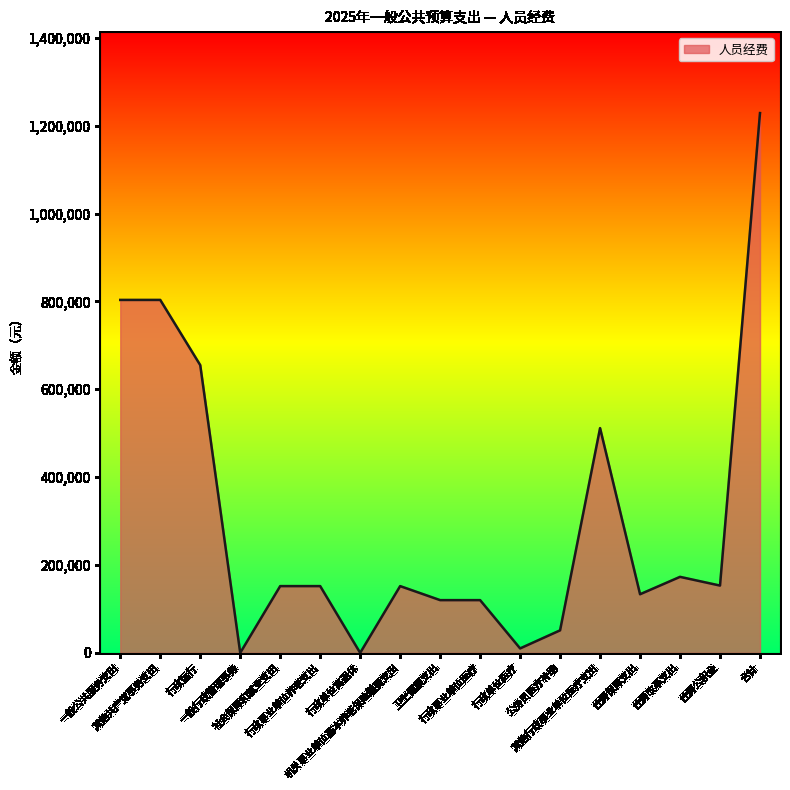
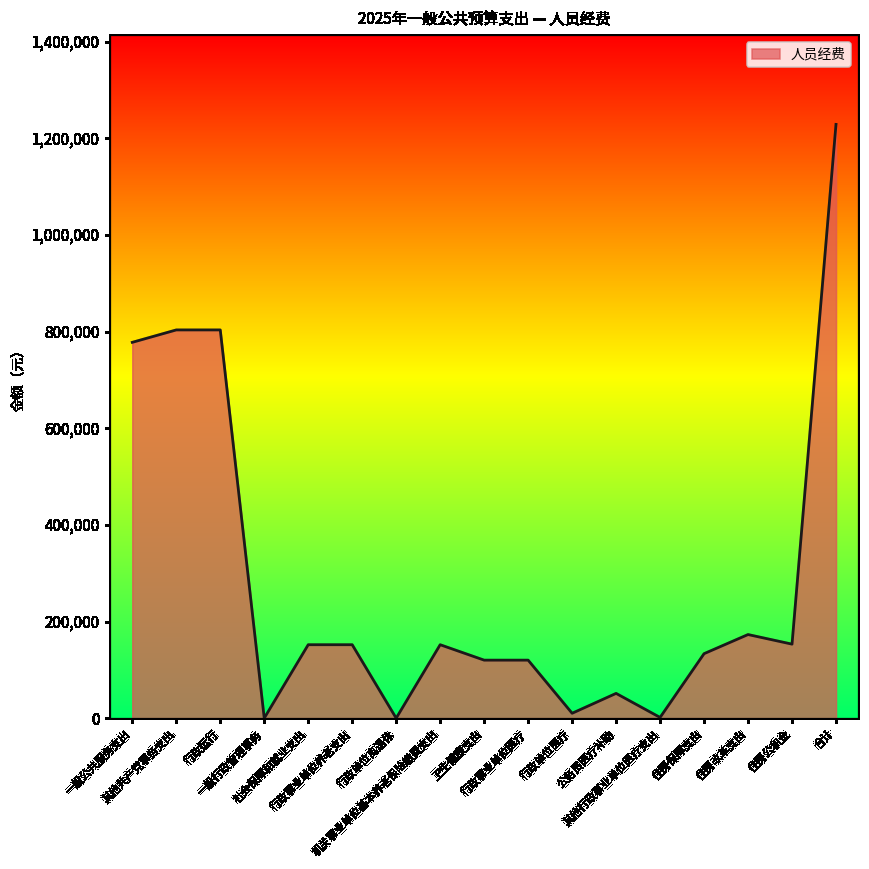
  {
-   "一般公共服务支出": "800,000",
+   "一般公共服务支出": "780,000",
    "其他共产党事务支出": "800,000",
-   "行政运行": "650,000",
+   "行政运行": "800,000",
    "一般行政管理事务": "0",
    "社会保障和就业支出": "150,000",
    "行政事业单位养老支出": "150,000",
    "行政单位离退休": "0",
    "机关事业单位基本养老保险缴费支出": "150,000",
    "卫生健康支出": "120,000",
    "行政事业单位医疗": "120,000",
    "行政单位医疗": "10,000",
    "公务员医疗补助": "50,000",
-   "其他行政事业单位医疗支出": "510,000",
+   "其他行政事业单位医疗支出": "0",
    "住房保障支出": "130,000",
    "住房改革支出": "170,000",
    "住房公积金": "150,000",
    "合计": "1,230,000"
  }
